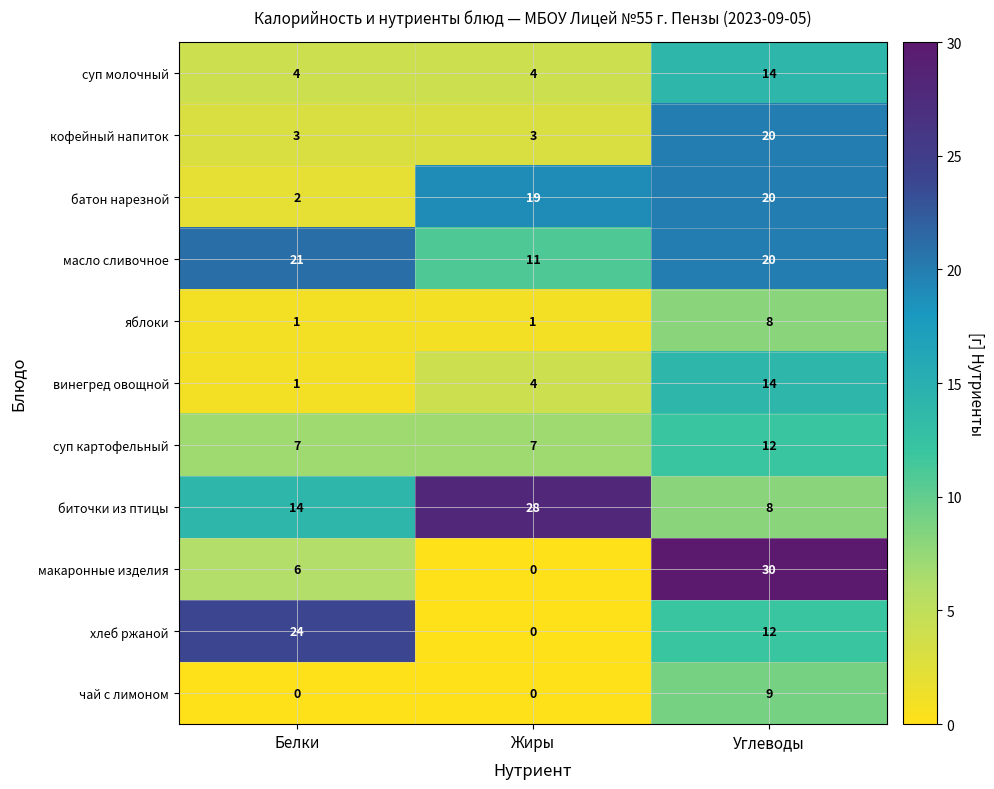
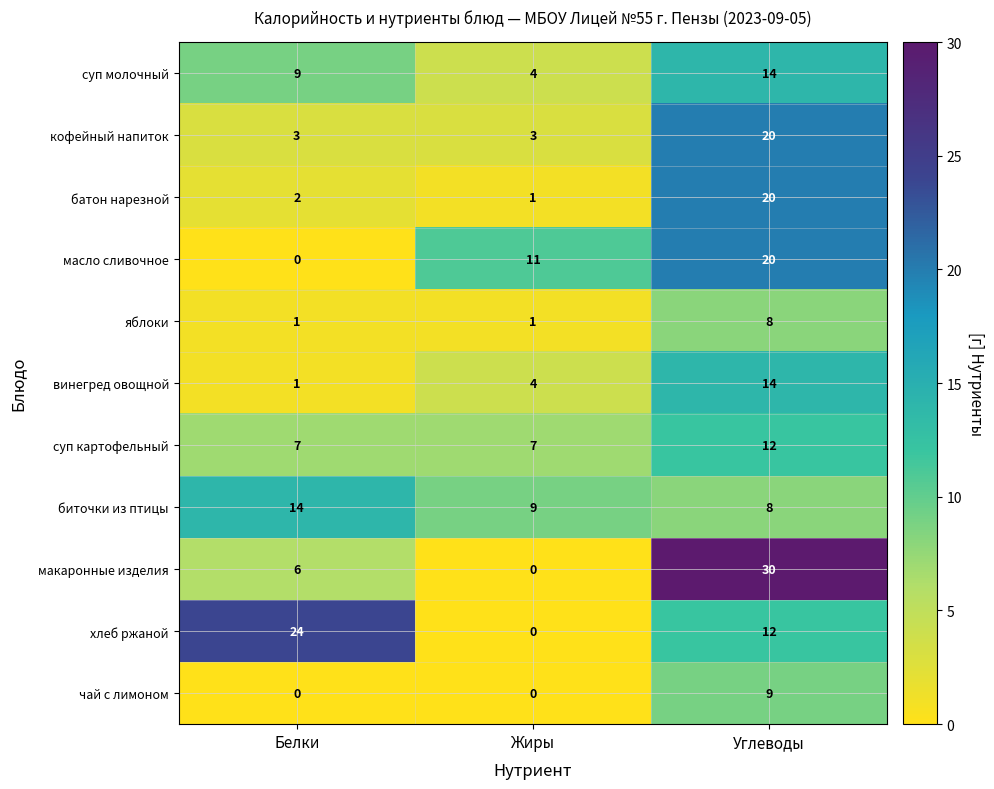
  {
    "суп молочный": {
-     "Белки": 4,
+     "Белки": 9,
      "Жиры": 4,
      "Углеводы": 14
    },
    "кофейный напиток": {
      "Белки": 3,
      "Жиры": 3,
      "Углеводы": 20
    },
    "батон нарезной": {
      "Белки": 2,
-     "Жиры": 19,
+     "Жиры": 1,
      "Углеводы": 20
    },
    "масло сливочное": {
-     "Белки": 21,
+     "Белки": 0,
      "Жиры": 11,
      "Углеводы": 20
    },
    "яблоки": {
      "Белки": 1,
      "Жиры": 1,
      "Углеводы": 8
    },
    "винегред овощной": {
      "Белки": 1,
      "Жиры": 4,
      "Углеводы": 14
    },
    "суп картофельный": {
      "Белки": 7,
      "Жиры": 7,
      "Углеводы": 12
    },
    "биточки из птицы": {
      "Белки": 14,
-     "Жиры": 28,
+     "Жиры": 9,
      "Углеводы": 8
    },
    "макаронные изделия": {
      "Белки": 6,
      "Жиры": 0,
      "Углеводы": 30
    },
    "хлеб ржаной": {
      "Белки": 24,
      "Жиры": 0,
      "Углеводы": 12
    },
    "чай с лимоном": {
      "Белки": 0,
      "Жиры": 0,
      "Углеводы": 9
    }
  }
